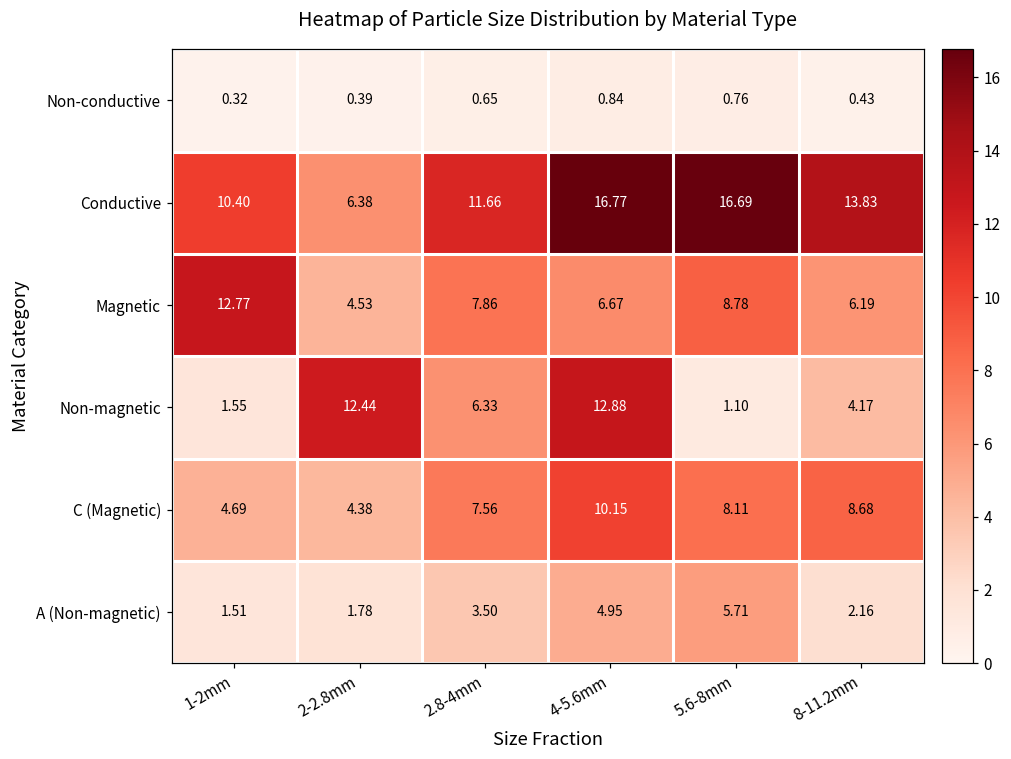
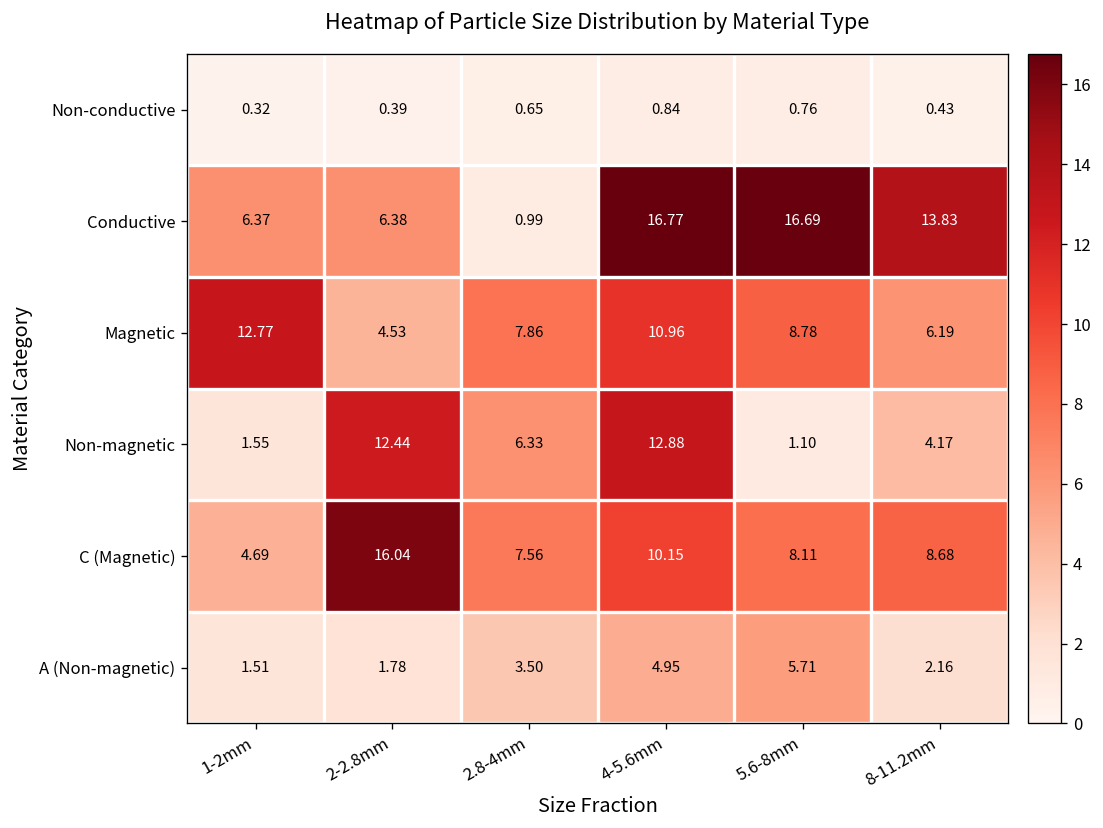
  {
    "Non-conductive": {
      "1-2mm": 0.32,
      "2-2.8mm": 0.39,
      "2.8-4mm": 0.65,
      "4-5.6mm": 0.84,
      "5.6-8mm": 0.76,
      "8-11.2mm": 0.43
    },
    "Conductive": {
-     "1-2mm": 10.40,
+     "1-2mm": 6.37,
      "2-2.8mm": 6.38,
-     "2.8-4mm": 11.66,
+     "2.8-4mm": 0.99,
      "4-5.6mm": 16.77,
      "5.6-8mm": 16.69,
      "8-11.2mm": 13.83
    },
    "Magnetic": {
      "1-2mm": 12.77,
      "2-2.8mm": 4.53,
      "2.8-4mm": 7.86,
-     "4-5.6mm": 6.67,
+     "4-5.6mm": 10.96,
      "5.6-8mm": 8.78,
      "8-11.2mm": 6.19
    },
    "Non-magnetic": {
      "1-2mm": 1.55,
      "2-2.8mm": 12.44,
      "2.8-4mm": 6.33,
      "4-5.6mm": 12.88,
      "5.6-8mm": 1.10,
      "8-11.2mm": 4.17
    },
    "C (Magnetic)": {
      "1-2mm": 4.69,
-     "2-2.8mm": 4.38,
+     "2-2.8mm": 16.04,
      "2.8-4mm": 7.56,
      "4-5.6mm": 10.15,
      "5.6-8mm": 8.11,
      "8-11.2mm": 8.68
    },
    "A (Non-magnetic)": {
      "1-2mm": 1.51,
      "2-2.8mm": 1.78,
      "2.8-4mm": 3.50,
      "4-5.6mm": 4.95,
      "5.6-8mm": 5.71,
      "8-11.2mm": 2.16
    }
  }
